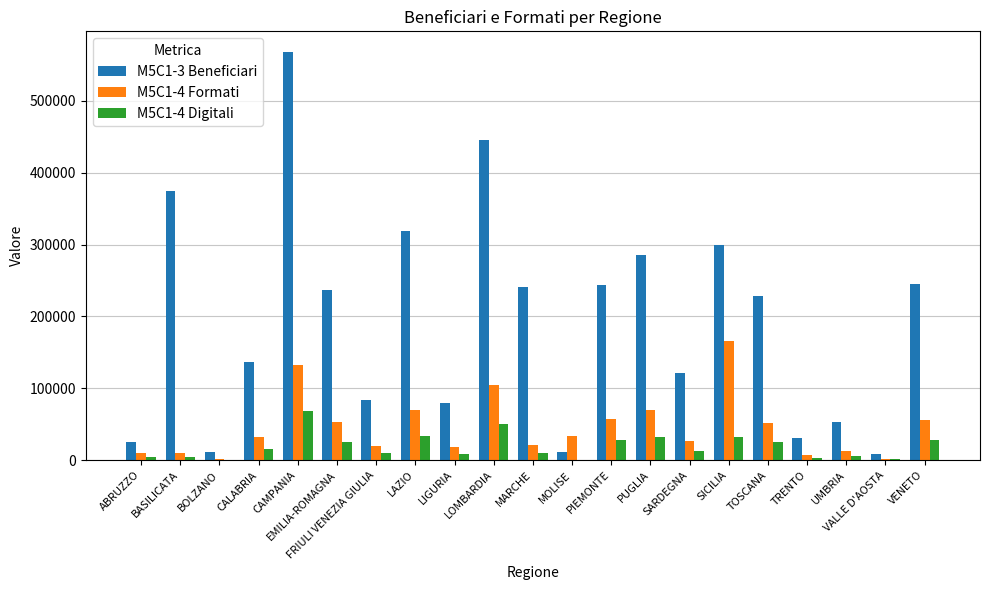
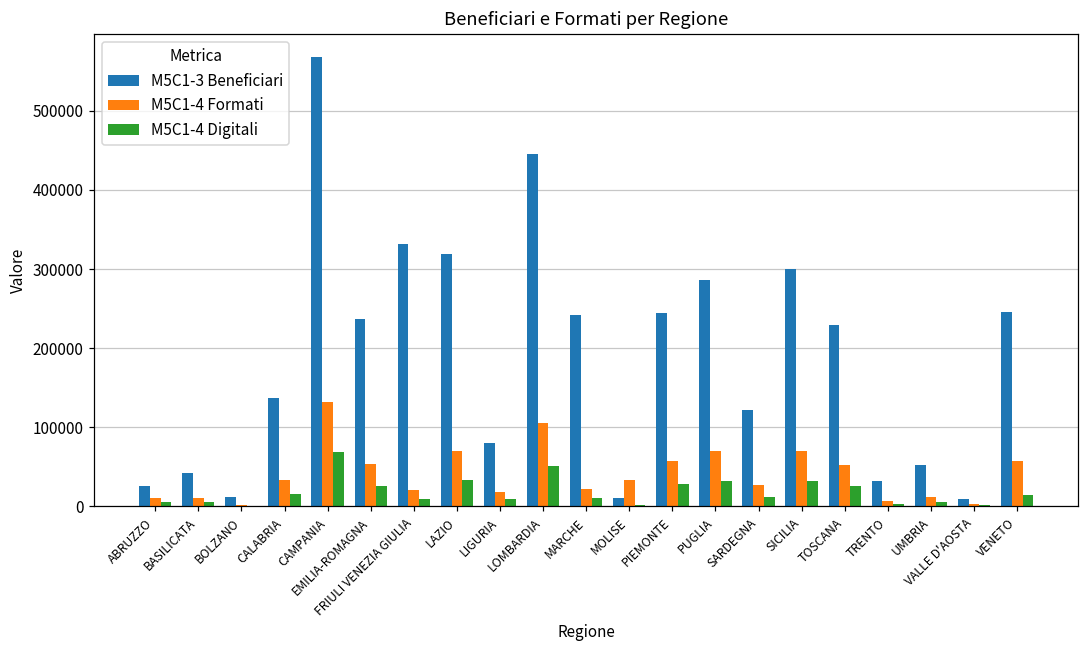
  {
    "M5C1-3 Beneficiari": {
      "ABRUZZO": 30000,
-     "BASILICATA": 370000,
+     "BASILICATA": 40000,
      "BOLZANO": 10000,
      "CALABRIA": 140000,
      "CAMPANIA": 570000,
      "EMILIA-ROMAGNA": 240000,
-     "FRIULI VENEZIA GIULIA": 80000,
+     "FRIULI VENEZIA GIULIA": 330000,
      "LAZIO": 320000,
      "LIGURIA": 80000,
      "LOMBARDIA": 440000,
      "MARCHE": 240000,
      "MOLISE": 10000,
      "PIEMONTE": 240000,
      "PUGLIA": 290000,
      "SARDEGNA": 120000,
      "SICILIA": 300000,
      "TOSCANA": 230000,
      "TRENTO": 30000,
      "UMBRIA": 50000,
      "VALLE D'AOSTA": 10000,
      "VENETO": 250000
    },
    "M5C1-4 Formati": {
      "ABRUZZO": 10000,
      "BASILICATA": 10000,
      "CALABRIA": 30000,
      "CAMPANIA": 130000,
      "EMILIA-ROMAGNA": 50000,
      "FRIULI VENEZIA GIULIA": 20000,
      "LAZIO": 70000,
      "LIGURIA": 20000,
      "LOMBARDIA": 110000,
      "MARCHE": 20000,
      "MOLISE": 30000,
      "PIEMONTE": 60000,
      "PUGLIA": 70000,
      "SARDEGNA": 30000,
-     "SICILIA": 170000,
+     "SICILIA": 70000,
      "TOSCANA": 50000,
      "TRENTO": 10000,
      "UMBRIA": 10000,
      "VENETO": 60000
    },
    "M5C1-4 Digitali": {
      "ABRUZZO": 0,
      "BASILICATA": 0,
      "CALABRIA": 20000,
      "CAMPANIA": 70000,
      "EMILIA-ROMAGNA": 30000,
      "FRIULI VENEZIA GIULIA": 10000,
      "LAZIO": 30000,
      "LIGURIA": 10000,
      "LOMBARDIA": 50000,
      "MARCHE": 10000,
      "PIEMONTE": 30000,
      "PUGLIA": 30000,
      "SARDEGNA": 10000,
      "SICILIA": 30000,
      "TOSCANA": 30000,
      "UMBRIA": 10000,
-     "VENETO": 30000
+     "VENETO": 10000
    }
  }
